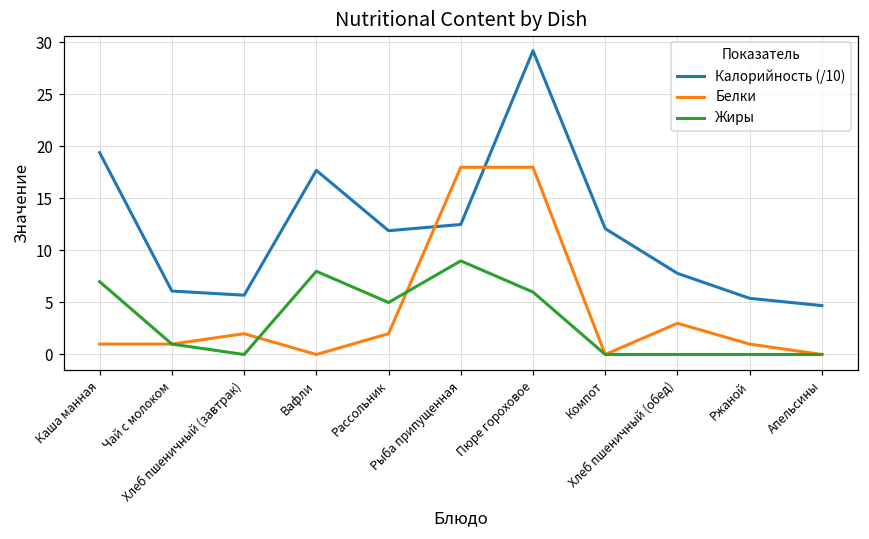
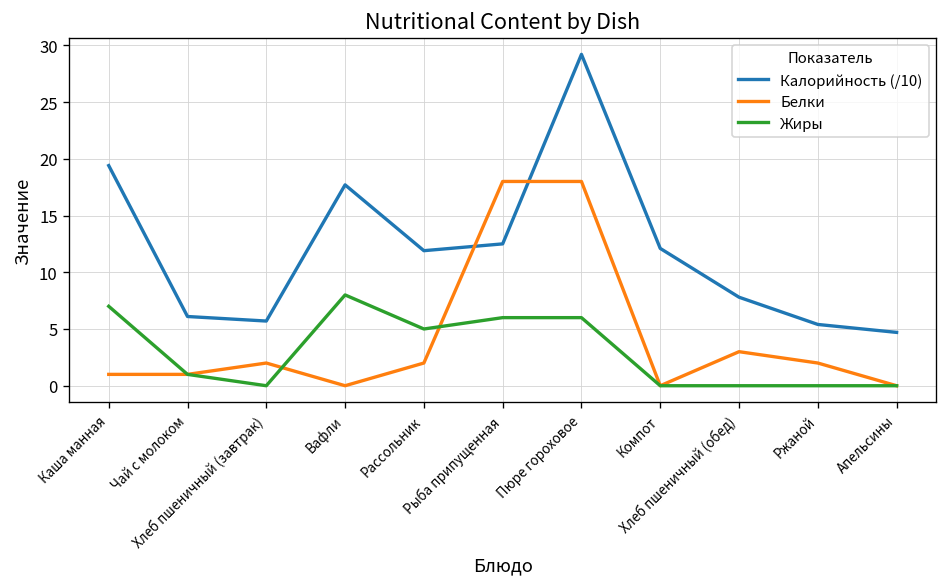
  {
    "Калорийность (/10)": {
      "Каша манная": 19,
      "Чай с молоком": 6,
      "Хлеб пшеничный (завтрак)": 6,
      "Вафли": 18,
      "Рассольник": 12,
      "Рыба припущенная": 13,
      "Пюре гороховое": 29,
      "Компот": 12,
      "Хлеб пшеничный (обед)": 8,
      "Ржаной": 5,
      "Апельсины": 5
    },
    "Белки": {
      "Каша манная": 1,
      "Хлеб пшеничный (завтрак)": 2,
      "Вафли": 0,
      "Рассольник": 2,
      "Рыба припущенная": 18,
      "Пюре гороховое": 18,
      "Хлеб пшеничный (обед)": 3,
-     "Ржаной": 1
+     "Ржаной": 2
    },
    "Жиры": {
      "Каша манная": 7,
      "Хлеб пшеничный (завтрак)": 0,
      "Вафли": 8,
      "Рассольник": 5,
-     "Рыба припущенная": 9,
+     "Рыба припущенная": 6,
      "Пюре гороховое": 6,
      "Хлеб пшеничный (обед)": 0,
      "Ржаной": 0
    }
  }
